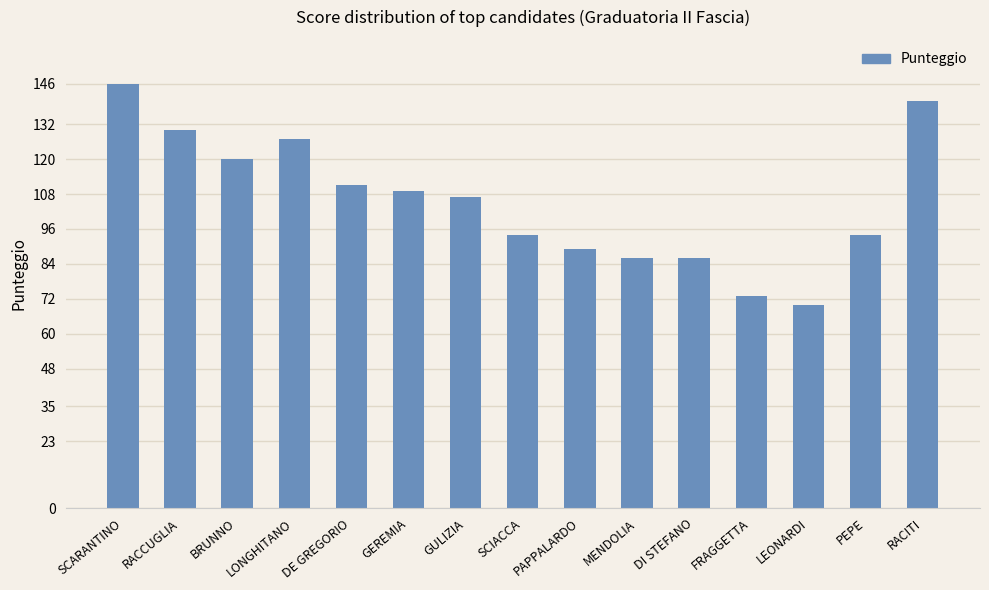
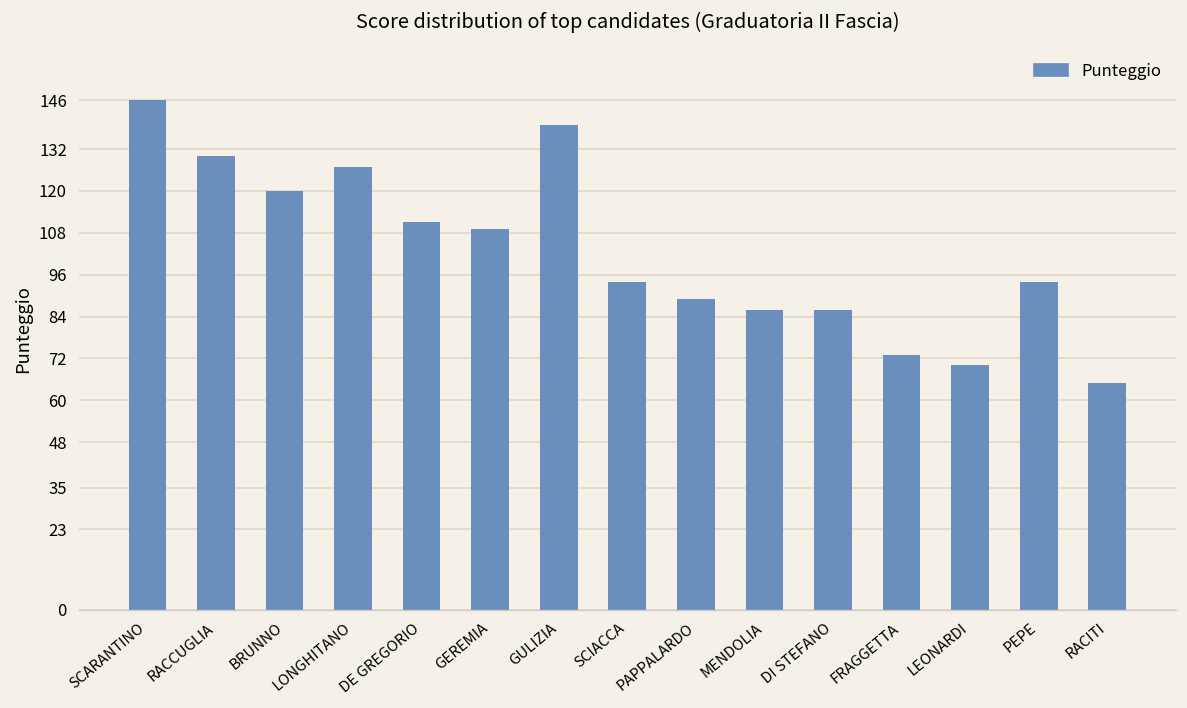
  {
    "SCARANTINO": 146,
    "RACCUGLIA": 130,
    "BRUNNO": 120,
    "LONGHITANO": 127,
    "DE GREGORIO": 111,
    "GEREMIA": 109,
-   "GULIZIA": 107,
+   "GULIZIA": 139,
    "SCIACCA": 94,
    "PAPPALARDO": 89,
    "MENDOLIA": 86,
    "DI STEFANO": 86,
    "FRAGGETTA": 73,
    "LEONARDI": 70,
    "PEPE": 94,
-   "RACITI": 140
+   "RACITI": 65
  }
